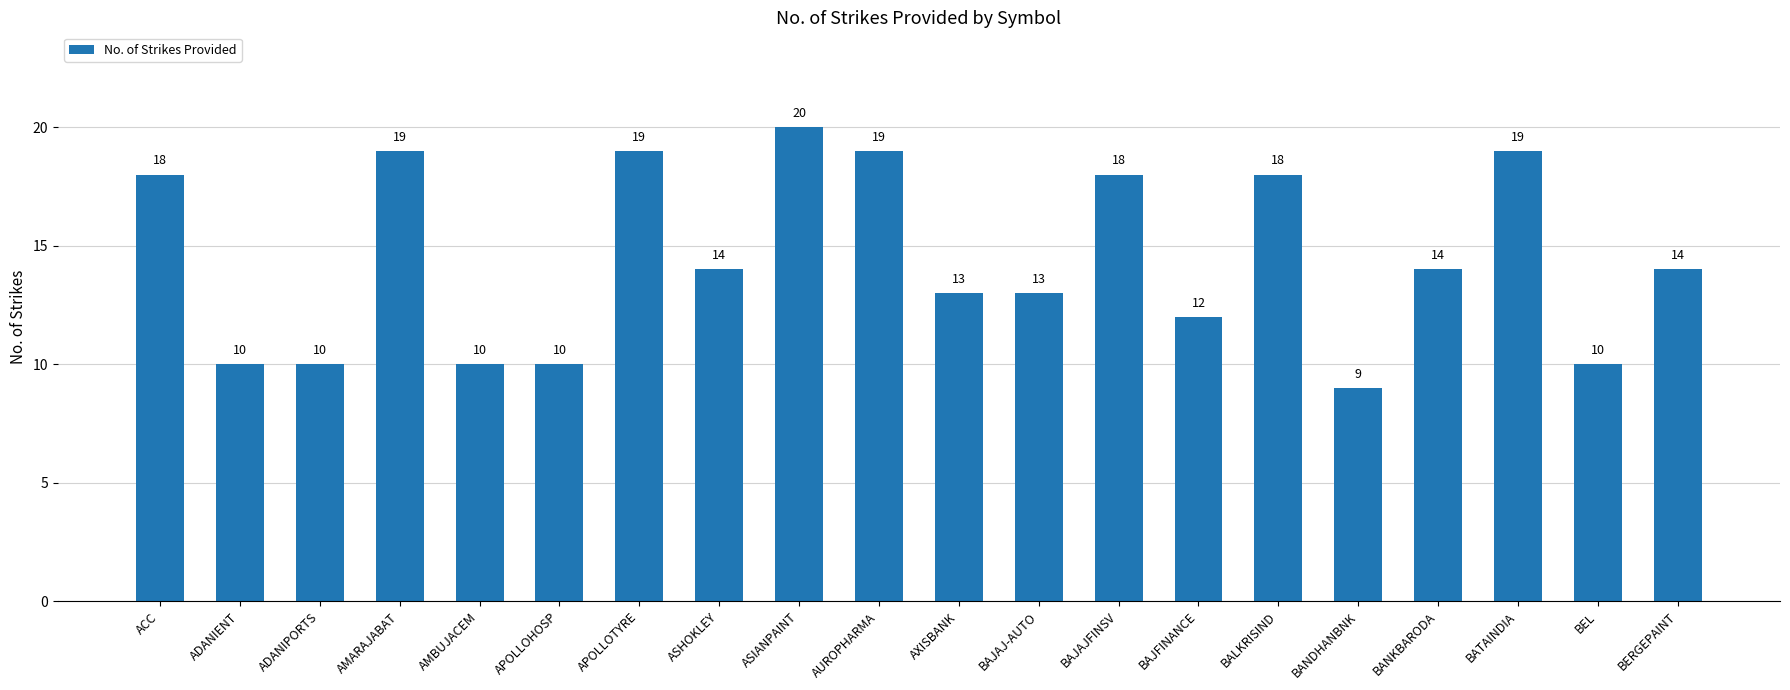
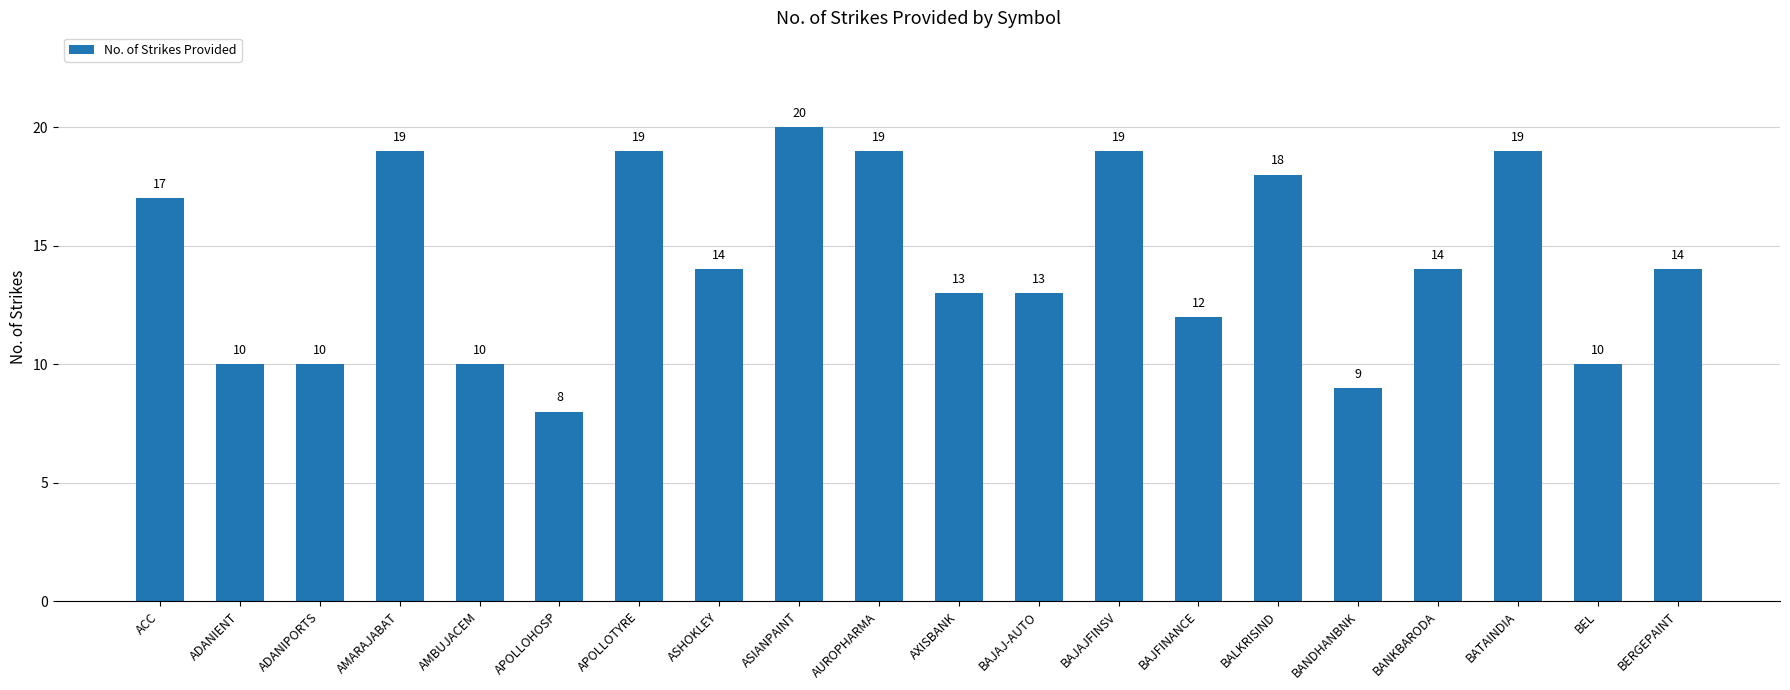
  {
-   "ACC": 18,
+   "ACC": 17,
    "ADANIENT": 10,
    "ADANIPORTS": 10,
    "AMARAJABAT": 19,
    "AMBUJACEM": 10,
-   "APOLLOHOSP": 10,
+   "APOLLOHOSP": 8,
    "APOLLOTYRE": 19,
    "ASHOKLEY": 14,
    "ASIANPAINT": 20,
    "AUROPHARMA": 19,
    "AXISBANK": 13,
    "BAJAJ-AUTO": 13,
-   "BAJAJFINSV": 18,
+   "BAJAJFINSV": 19,
    "BAJFINANCE": 12,
    "BALKRISIND": 18,
    "BANDHANBNK": 9,
    "BANKBARODA": 14,
    "BATAINDIA": 19,
    "BEL": 10,
    "BERGEPAINT": 14
  }
